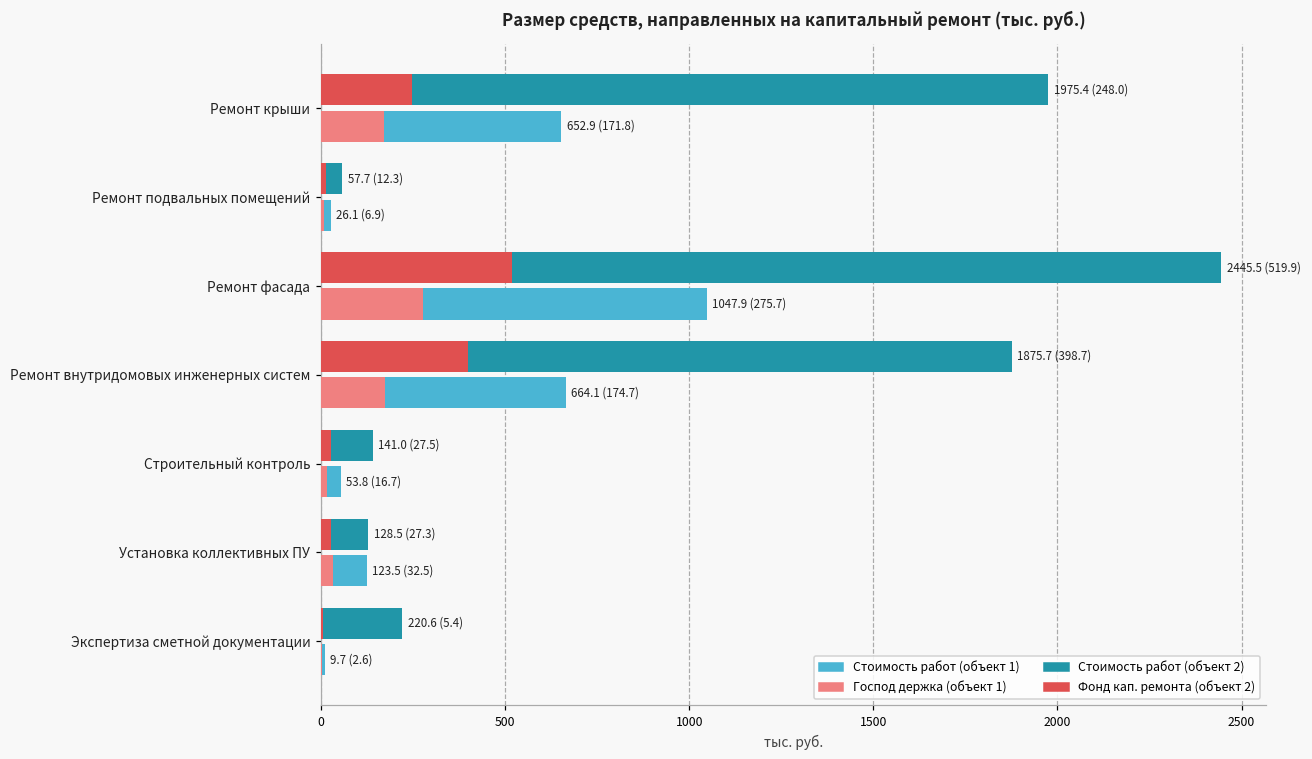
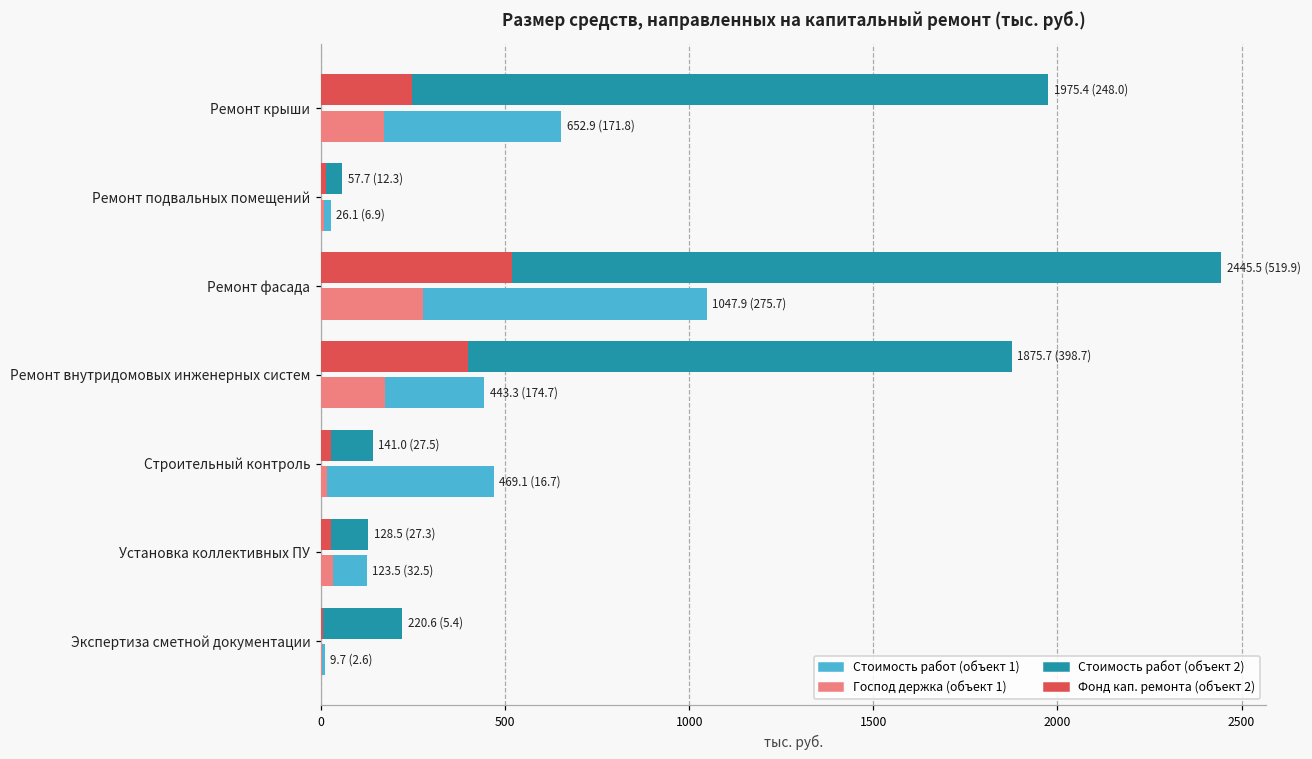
  {
    "Стоимость работ (объект 1)": {
      "Ремонт крыши": 652.9,
      "Ремонт подвальных помещений": 26.1,
      "Ремонт фасада": 1047.9,
-     "Ремонт внутридомовых инженерных систем": 664.1,
-     "Строительный контроль": 53.8,
+     "Ремонт внутридомовых инженерных систем": 443.3,
+     "Строительный контроль": 469.1,
      "Установка коллективных ПУ": 123.5,
      "Экспертиза сметной документации": 9.7
    },
    "Стоимость работ (объект 2)": {
      "Ремонт крыши": 1975.4,
      "Ремонт подвальных помещений": 57.7,
      "Ремонт фасада": 2445.5,
      "Ремонт внутридомовых инженерных систем": 1875.7,
      "Строительный контроль": 141.0,
      "Установка коллективных ПУ": 128.5,
      "Экспертиза сметной документации": 220.6
    }
  }
